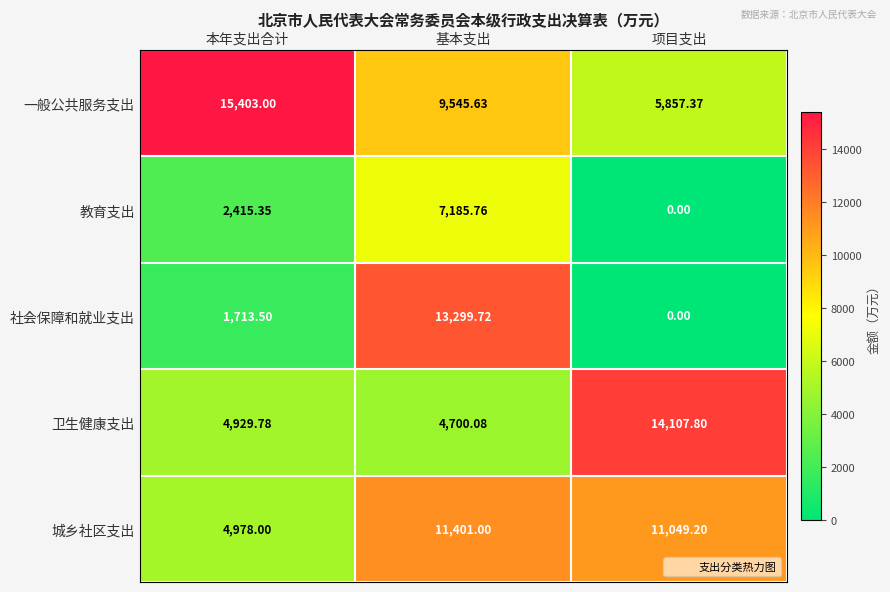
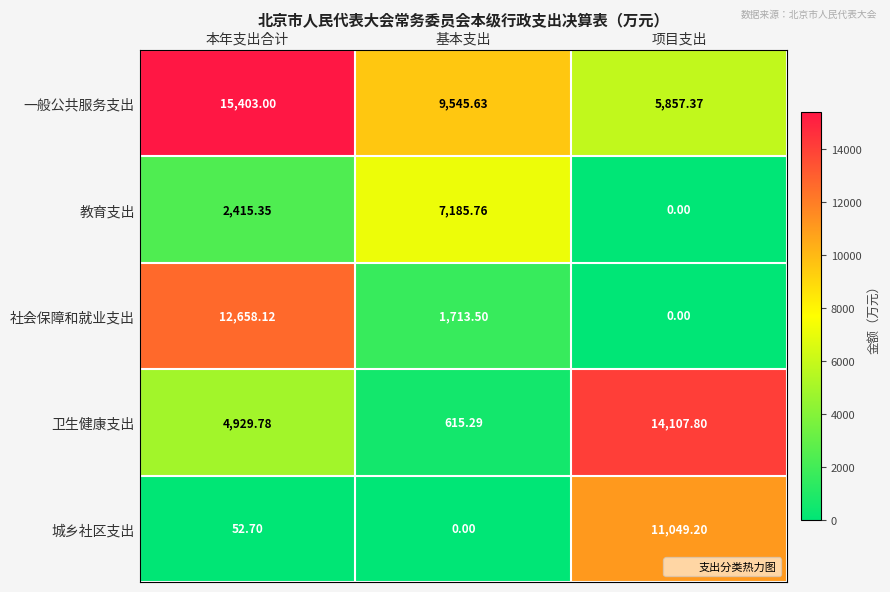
  {
    "一般公共服务支出": {
      "本年支出合计": "15,403.00",
      "基本支出": "9,545.63",
      "项目支出": "5,857.37"
    },
    "教育支出": {
      "本年支出合计": "2,415.35",
      "基本支出": "7,185.76",
      "项目支出": "0.00"
    },
    "社会保障和就业支出": {
-     "本年支出合计": "1,713.50",
-     "基本支出": "13,299.72",
+     "本年支出合计": "12,658.12",
+     "基本支出": "1,713.50",
      "项目支出": "0.00"
    },
    "卫生健康支出": {
      "本年支出合计": "4,929.78",
-     "基本支出": "4,700.08",
+     "基本支出": "615.29",
      "项目支出": "14,107.80"
    },
    "城乡社区支出": {
-     "本年支出合计": "4,978.00",
-     "基本支出": "11,401.00",
+     "本年支出合计": "52.70",
+     "基本支出": "0.00",
      "项目支出": "11,049.20"
    }
  }
